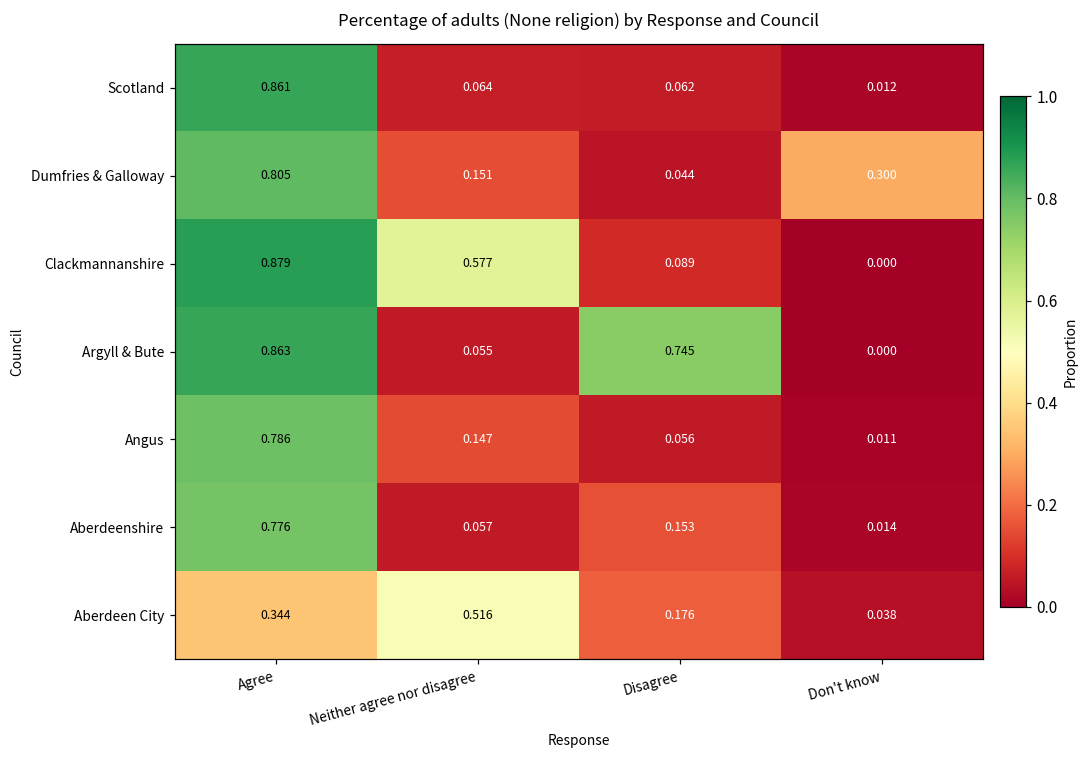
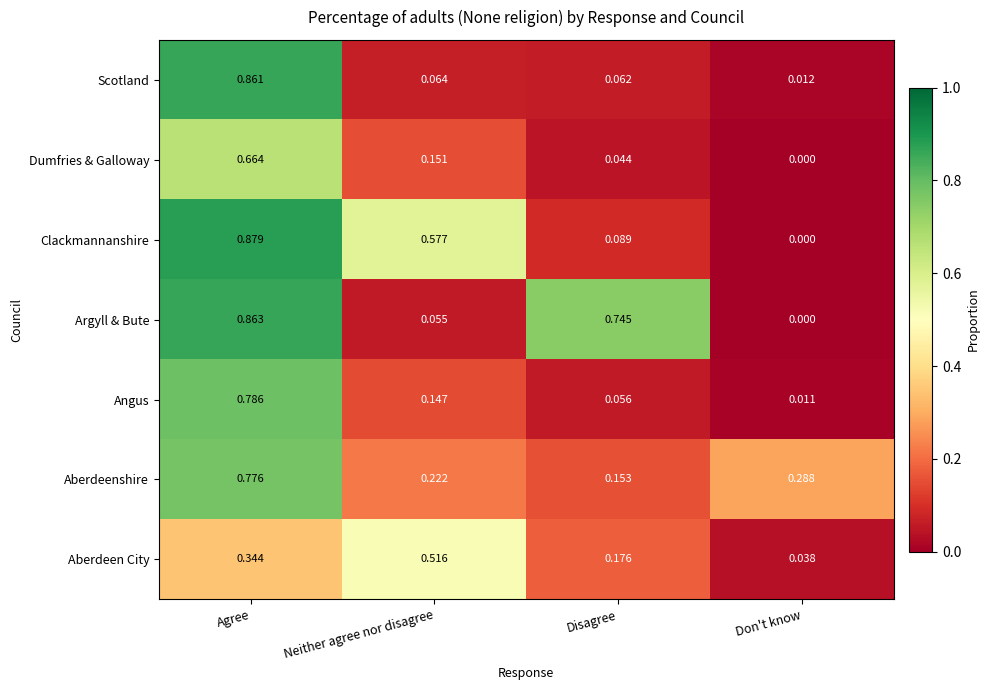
  {
    "Scotland": {
      "Agree": 0.861,
      "Neither agree nor disagree": 0.064,
      "Disagree": 0.062,
      "Don't know": 0.012
    },
    "Dumfries & Galloway": {
-     "Agree": 0.805,
+     "Agree": 0.664,
      "Neither agree nor disagree": 0.151,
      "Disagree": 0.044,
-     "Don't know": 0.300
+     "Don't know": 0.000
    },
    "Clackmannanshire": {
      "Agree": 0.879,
      "Neither agree nor disagree": 0.577,
      "Disagree": 0.089,
      "Don't know": 0.000
    },
    "Argyll & Bute": {
      "Agree": 0.863,
      "Neither agree nor disagree": 0.055,
      "Disagree": 0.745,
      "Don't know": 0.000
    },
    "Angus": {
      "Agree": 0.786,
      "Neither agree nor disagree": 0.147,
      "Disagree": 0.056,
      "Don't know": 0.011
    },
    "Aberdeenshire": {
      "Agree": 0.776,
-     "Neither agree nor disagree": 0.057,
+     "Neither agree nor disagree": 0.222,
      "Disagree": 0.153,
-     "Don't know": 0.014
+     "Don't know": 0.288
    },
    "Aberdeen City": {
      "Agree": 0.344,
      "Neither agree nor disagree": 0.516,
      "Disagree": 0.176,
      "Don't know": 0.038
    }
  }
